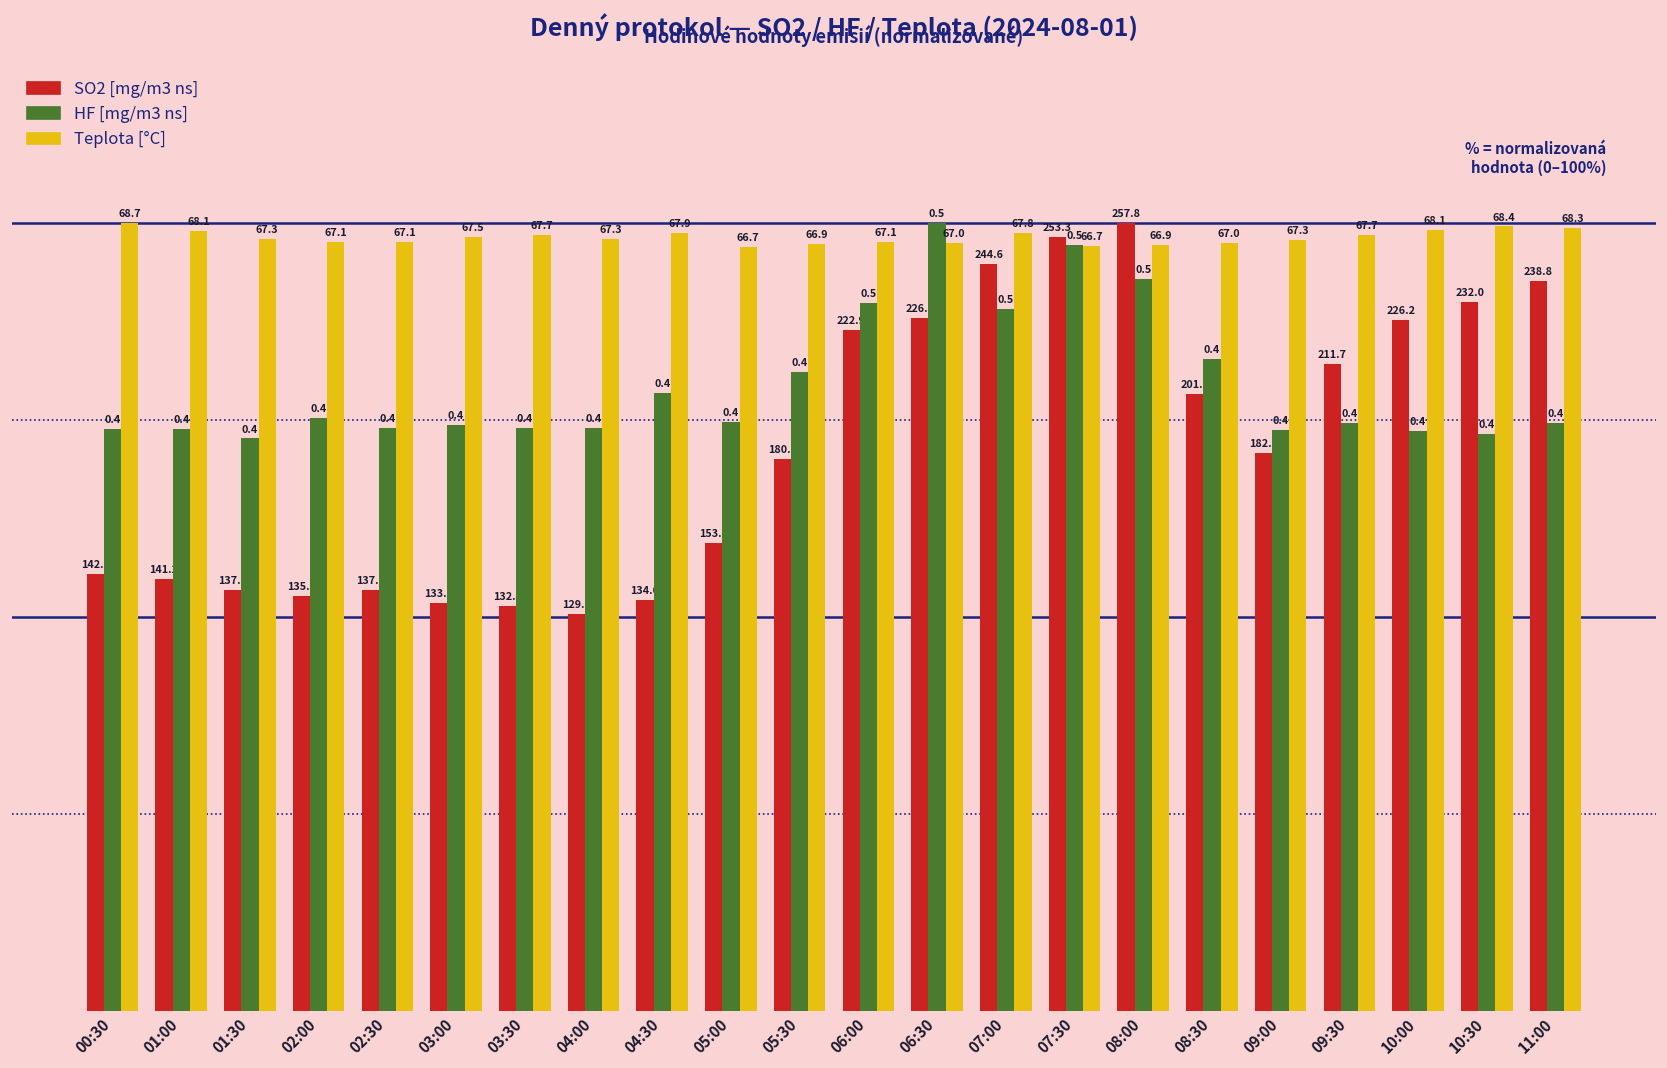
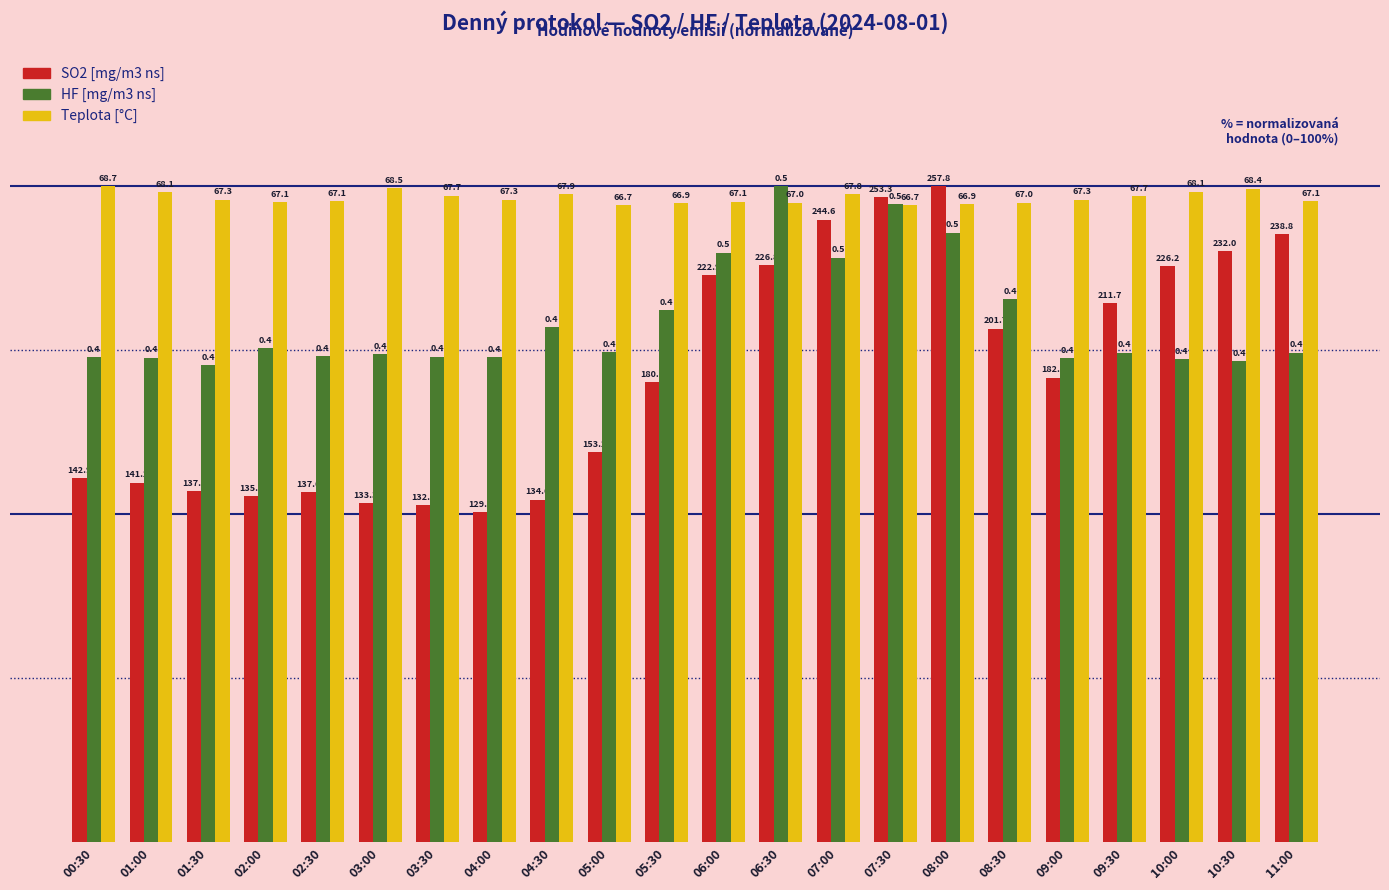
  {
    "Teplota [°C]": {
-     "03:00": 67.5,
-     "11:00": 68.3
+     "03:00": 68.5,
+     "11:00": 67.1
    }
  }
